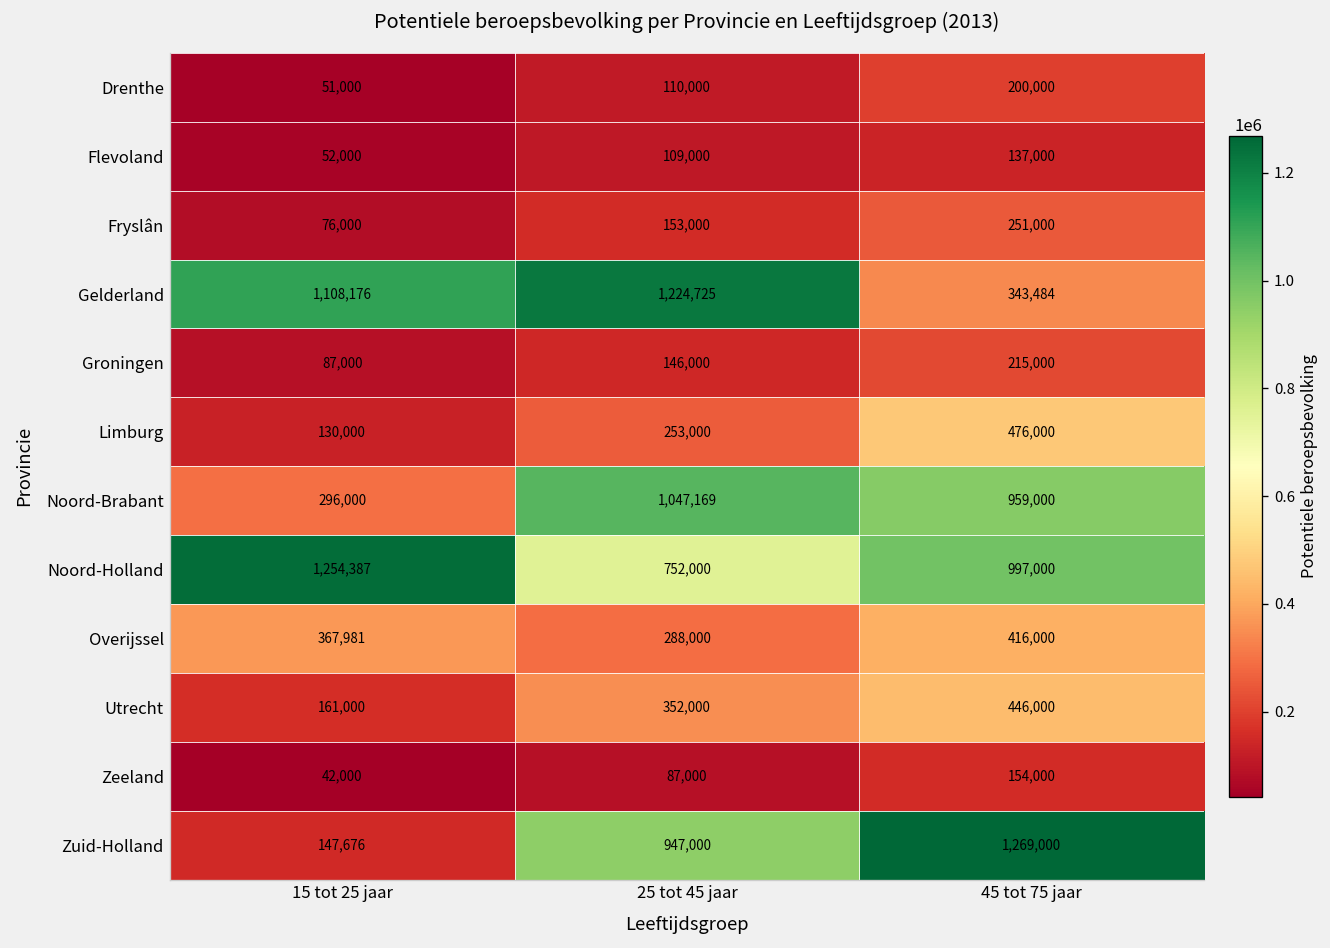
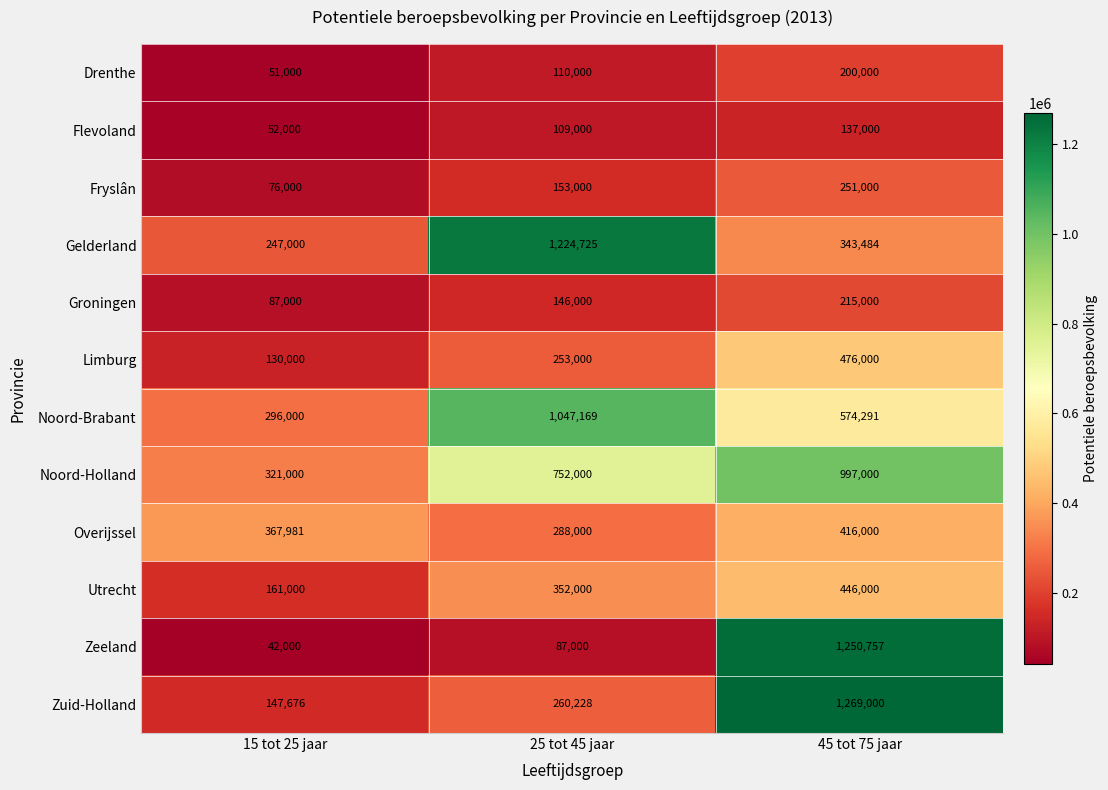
  {
    "Drenthe": {
      "15 tot 25 jaar": "51,000",
      "25 tot 45 jaar": "110,000",
      "45 tot 75 jaar": "200,000"
    },
    "Flevoland": {
      "15 tot 25 jaar": "52,000",
      "25 tot 45 jaar": "109,000",
      "45 tot 75 jaar": "137,000"
    },
    "Fryslân": {
      "15 tot 25 jaar": "76,000",
      "25 tot 45 jaar": "153,000",
      "45 tot 75 jaar": "251,000"
    },
    "Gelderland": {
-     "15 tot 25 jaar": "1,108,176",
+     "15 tot 25 jaar": "247,000",
      "25 tot 45 jaar": "1,224,725",
      "45 tot 75 jaar": "343,484"
    },
    "Groningen": {
      "15 tot 25 jaar": "87,000",
      "25 tot 45 jaar": "146,000",
      "45 tot 75 jaar": "215,000"
    },
    "Limburg": {
      "15 tot 25 jaar": "130,000",
      "25 tot 45 jaar": "253,000",
      "45 tot 75 jaar": "476,000"
    },
    "Noord-Brabant": {
      "15 tot 25 jaar": "296,000",
      "25 tot 45 jaar": "1,047,169",
-     "45 tot 75 jaar": "959,000"
+     "45 tot 75 jaar": "574,291"
    },
    "Noord-Holland": {
-     "15 tot 25 jaar": "1,254,387",
+     "15 tot 25 jaar": "321,000",
      "25 tot 45 jaar": "752,000",
      "45 tot 75 jaar": "997,000"
    },
    "Overijssel": {
      "15 tot 25 jaar": "367,981",
      "25 tot 45 jaar": "288,000",
      "45 tot 75 jaar": "416,000"
    },
    "Utrecht": {
      "15 tot 25 jaar": "161,000",
      "25 tot 45 jaar": "352,000",
      "45 tot 75 jaar": "446,000"
    },
    "Zeeland": {
      "15 tot 25 jaar": "42,000",
      "25 tot 45 jaar": "87,000",
-     "45 tot 75 jaar": "154,000"
+     "45 tot 75 jaar": "1,250,757"
    },
    "Zuid-Holland": {
      "15 tot 25 jaar": "147,676",
-     "25 tot 45 jaar": "947,000",
+     "25 tot 45 jaar": "260,228",
      "45 tot 75 jaar": "1,269,000"
    }
  }
